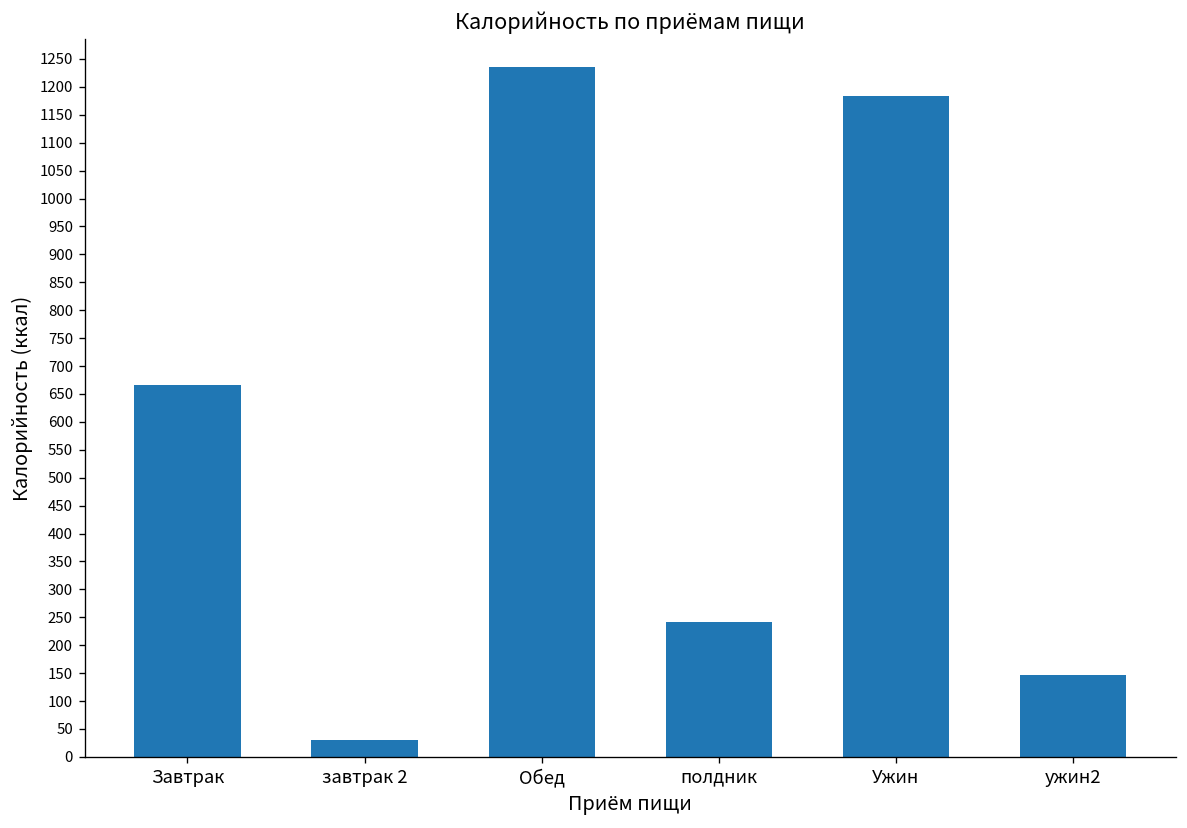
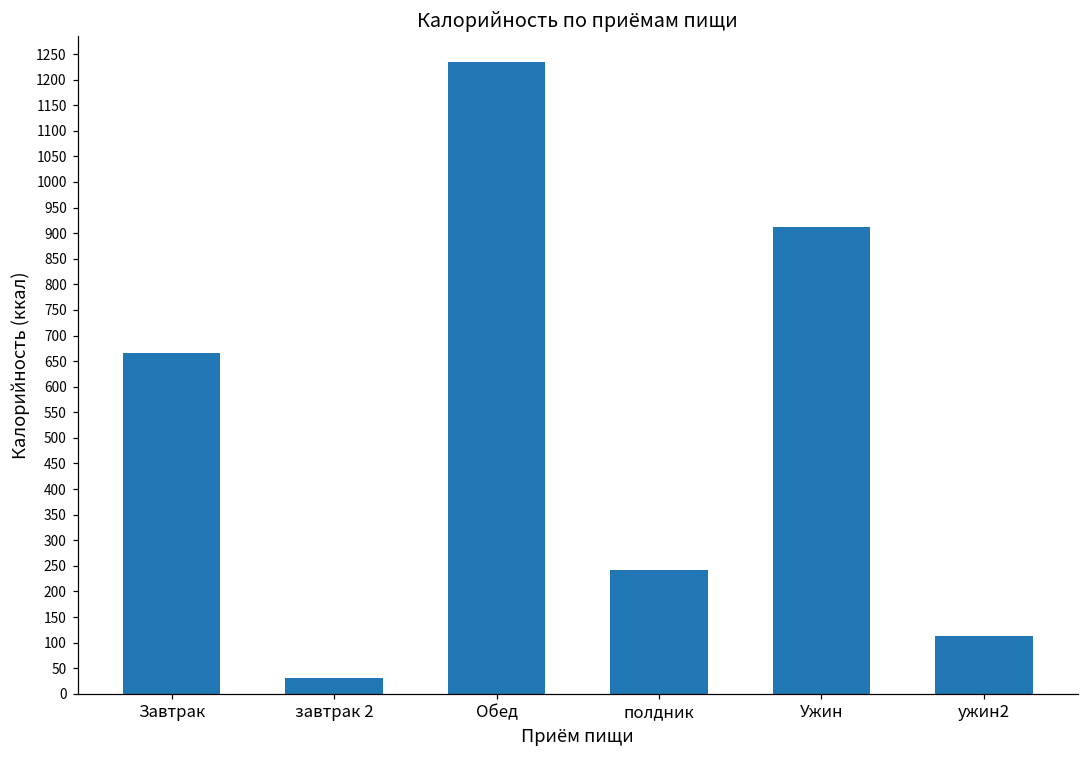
  {
    "Завтрак": 670,
    "завтрак 2": 30,
    "Обед": 1240,
    "полдник": 240,
-   "Ужин": 1180,
-   "ужин2": 150
+   "Ужин": 910,
+   "ужин2": 110
  }
